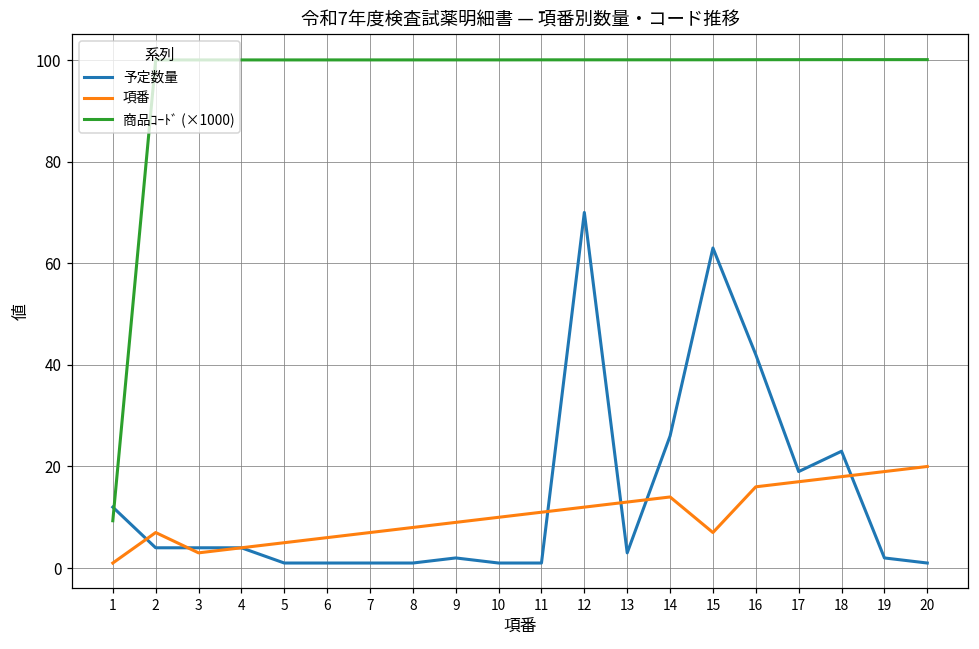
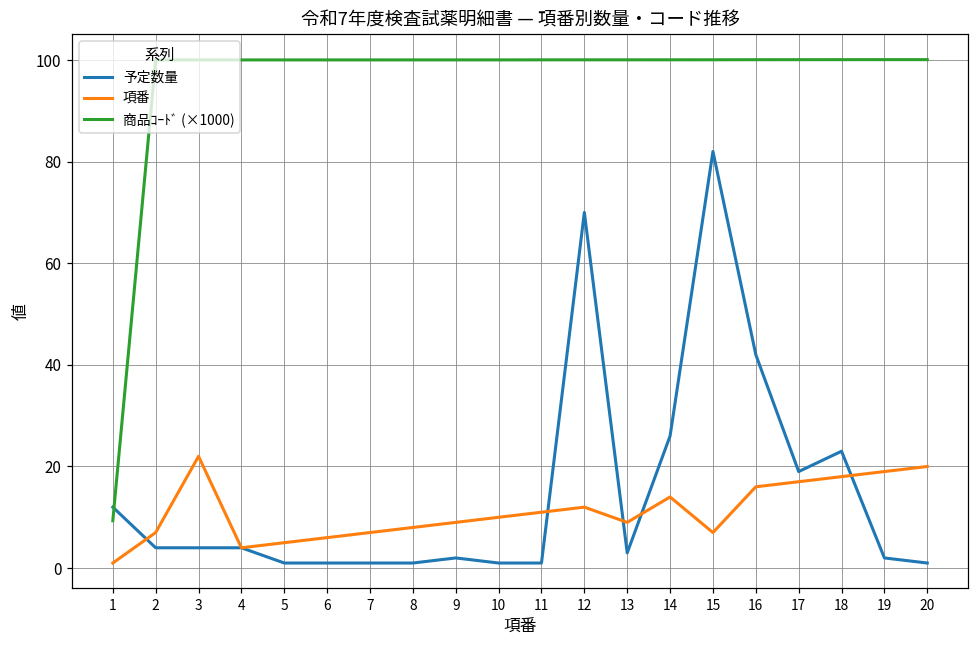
  {
    "予定数量": {
      "1": 12,
      "2": 4,
      "3": 4,
      "5": 1,
      "6": 1,
      "7": 1,
      "8": 1,
      "9": 2,
      "10": 1,
      "11": 1,
      "12": 70,
      "13": 3,
      "14": 26,
-     "15": 63,
+     "15": 82,
      "16": 42,
      "17": 19,
      "18": 23,
      "19": 2,
      "20": 1
    },
    "項番": {
      "1": 1,
      "2": 7,
-     "3": 3,
+     "3": 22,
      "5": 5,
      "6": 6,
      "7": 7,
      "8": 8,
      "9": 9,
      "10": 10,
      "11": 11,
      "12": 12,
-     "13": 13,
+     "13": 9,
      "14": 14,
      "15": 7,
      "16": 16,
      "17": 17,
      "18": 18,
      "19": 19,
      "20": 20
    },
    "商品ｺｰﾄﾞ (×1000)": {
      "1": 9,
      "4": 100,
      "5": 100,
      "6": 100,
      "7": 100,
      "8": 100,
      "9": 100,
      "10": 100,
      "11": 100,
      "12": 100,
      "13": 100,
      "14": 100,
      "15": 100,
      "16": 100,
      "17": 100,
      "18": 100,
      "19": 100,
      "20": 100
    }
  }
